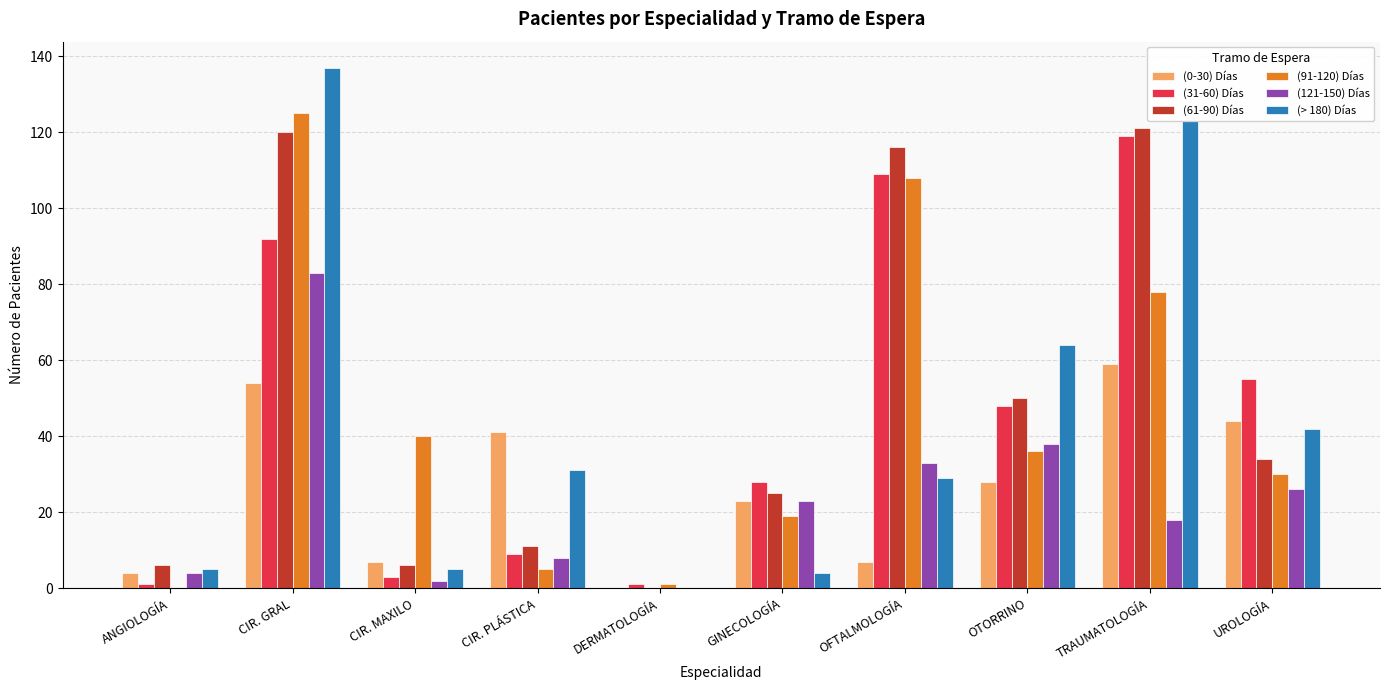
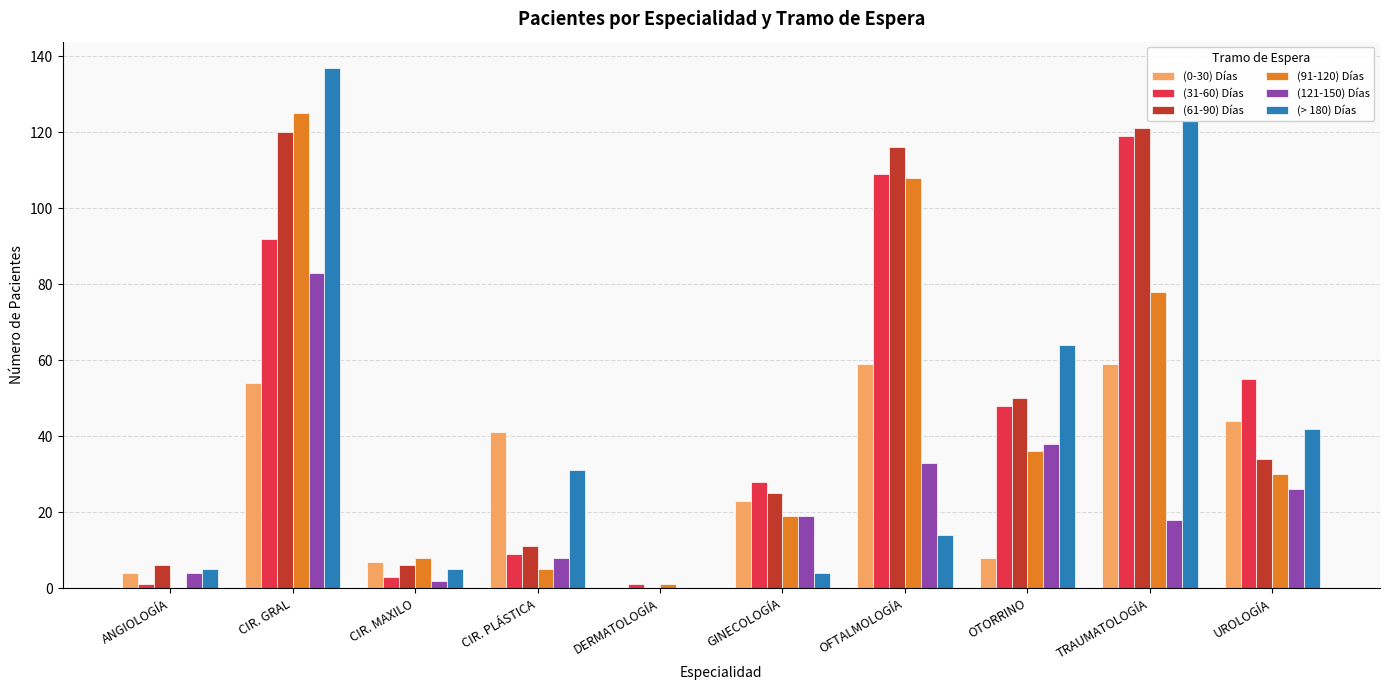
  {
    "(0-30) Días": {
      "ANGIOLOGÍA": 4,
      "CIR. GRAL": 54,
      "CIR. MAXILO": 7,
      "CIR. PLÁSTICA": 41,
      "DERMATOLOGÍA": 0,
      "GINECOLOGÍA": 23,
-     "OFTALMOLOGÍA": 7,
-     "OTORRINO": 28,
+     "OFTALMOLOGÍA": 59,
+     "OTORRINO": 8,
      "TRAUMATOLOGÍA": 59,
      "UROLOGÍA": 44
    },
    "(91-120) Días": {
      "ANGIOLOGÍA": 0,
      "CIR. GRAL": 125,
-     "CIR. MAXILO": 40,
+     "CIR. MAXILO": 8,
      "CIR. PLÁSTICA": 5,
      "DERMATOLOGÍA": 1,
      "GINECOLOGÍA": 19,
      "OFTALMOLOGÍA": 108,
      "OTORRINO": 36,
      "TRAUMATOLOGÍA": 78,
      "UROLOGÍA": 30
    },
    "(121-150) Días": {
      "ANGIOLOGÍA": 4,
      "CIR. GRAL": 83,
      "CIR. MAXILO": 2,
      "CIR. PLÁSTICA": 8,
      "DERMATOLOGÍA": 0,
-     "GINECOLOGÍA": 23,
+     "GINECOLOGÍA": 19,
      "OFTALMOLOGÍA": 33,
      "OTORRINO": 38,
      "TRAUMATOLOGÍA": 18,
      "UROLOGÍA": 26
    },
    "(> 180) Días": {
      "ANGIOLOGÍA": 5,
      "CIR. GRAL": 137,
      "CIR. MAXILO": 5,
      "CIR. PLÁSTICA": 31,
      "DERMATOLOGÍA": 0,
      "GINECOLOGÍA": 4,
-     "OFTALMOLOGÍA": 29,
+     "OFTALMOLOGÍA": 14,
      "OTORRINO": 64,
      "TRAUMATOLOGÍA": 123,
      "UROLOGÍA": 42
    }
  }
